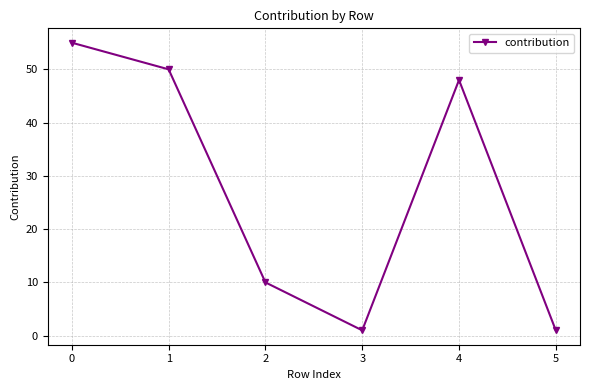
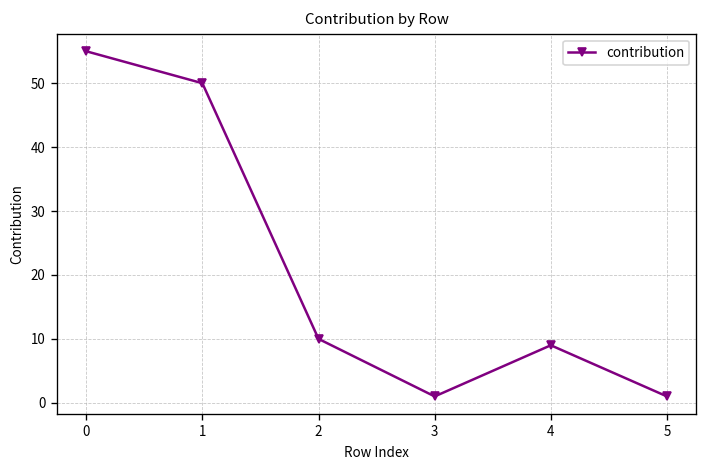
  {
    "0": 55,
    "1": 50,
    "2": 10,
    "3": 1,
-   "4": 48,
+   "4": 9,
    "5": 1
  }
